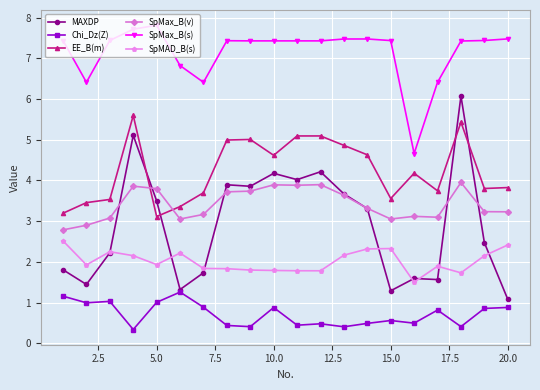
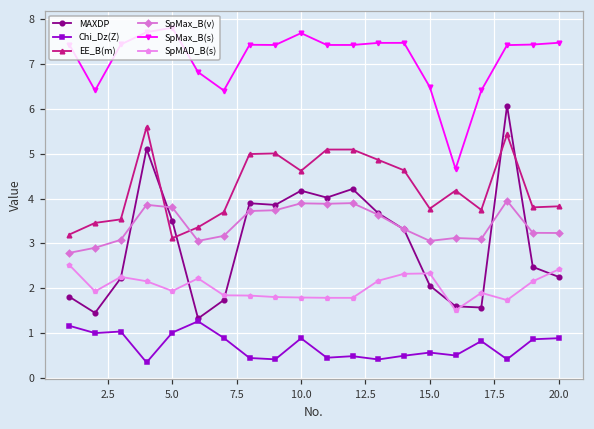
  {
    "MAXDP": {
      "5.0": 3.5,
      "10.0": 4.2,
-     "15.0": 1.3,
-     "20.0": 1.1
+     "15.0": 2.1,
+     "20.0": 2.3
    },
    "Chi_Dz(Z)": {
      "5.0": 1.0,
      "10.0": 0.9,
      "15.0": 0.6,
      "20.0": 0.9
    },
    "EE_B(m)": {
      "5.0": 3.1,
      "10.0": 4.6,
-     "15.0": 3.6,
+     "15.0": 3.8,
      "20.0": 3.8
    },
    "SpMax_B(s)": {
-     "10.0": 7.4,
-     "15.0": 7.4,
+     "10.0": 7.7,
+     "15.0": 6.5,
      "20.0": 7.5
    }
  }
